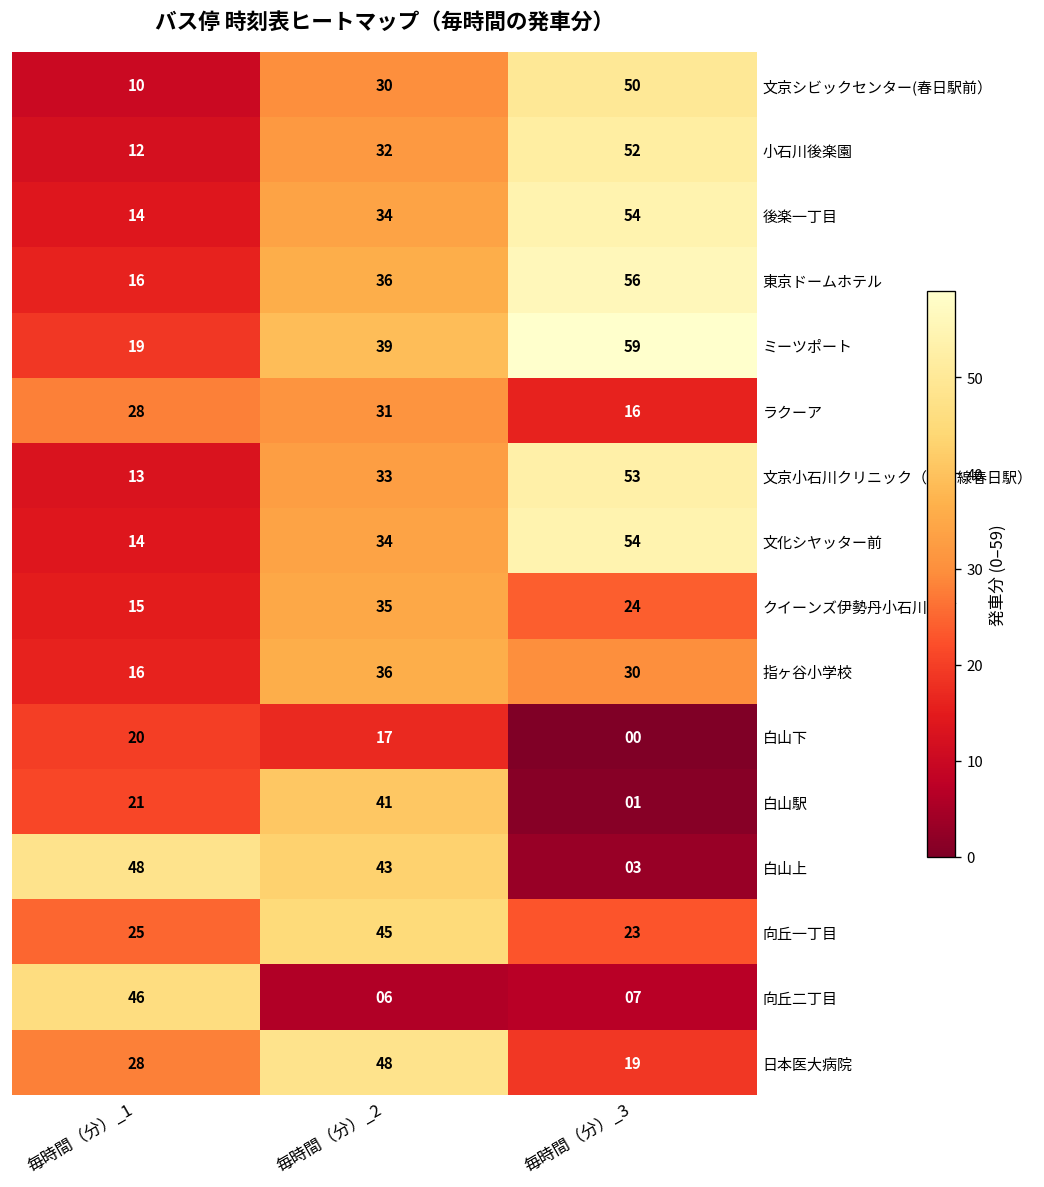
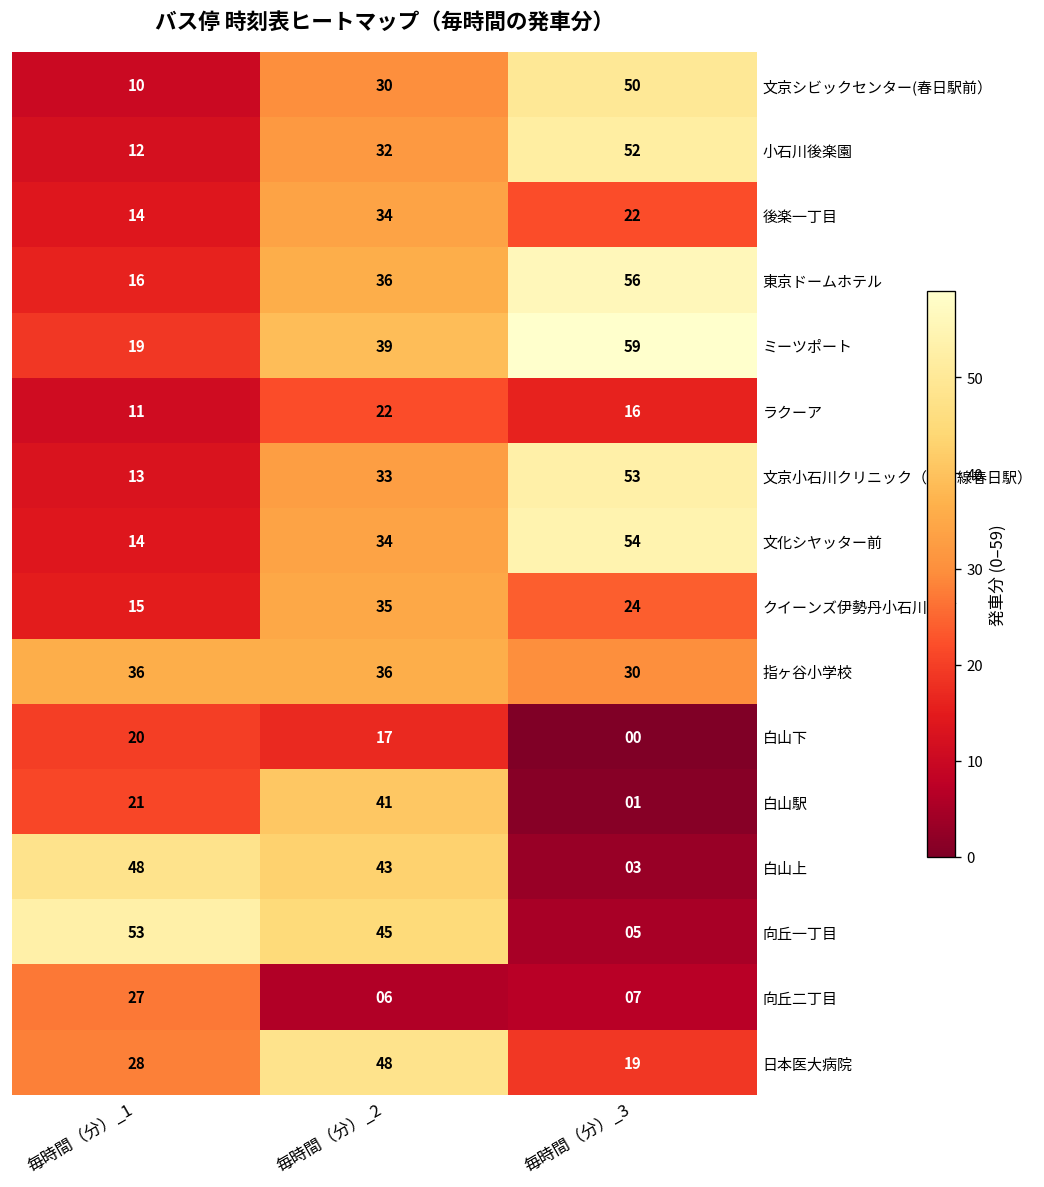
  {
    "文京シビックセンター(春日駅前）": {
      "毎時間（分）_1": "10",
      "毎時間（分）_2": "30",
      "毎時間（分）_3": "50"
    },
    "小石川後楽園": {
      "毎時間（分）_1": "12",
      "毎時間（分）_2": "32",
      "毎時間（分）_3": "52"
    },
    "後楽一丁目": {
      "毎時間（分）_1": "14",
      "毎時間（分）_2": "34",
-     "毎時間（分）_3": "54"
+     "毎時間（分）_3": "22"
    },
    "東京ドームホテル": {
      "毎時間（分）_1": "16",
      "毎時間（分）_2": "36",
      "毎時間（分）_3": "56"
    },
    "ミーツポート": {
      "毎時間（分）_1": "19",
      "毎時間（分）_2": "39",
      "毎時間（分）_3": "59"
    },
    "ラクーア": {
-     "毎時間（分）_1": "28",
-     "毎時間（分）_2": "31",
+     "毎時間（分）_1": "11",
+     "毎時間（分）_2": "22",
      "毎時間（分）_3": "16"
    },
    "文京小石川クリニック（三田線春日駅）": {
      "毎時間（分）_1": "13",
      "毎時間（分）_2": "33",
      "毎時間（分）_3": "53"
    },
    "文化シヤッター前": {
      "毎時間（分）_1": "14",
      "毎時間（分）_2": "34",
      "毎時間（分）_3": "54"
    },
    "クイーンズ伊勢丹小石川店前": {
      "毎時間（分）_1": "15",
      "毎時間（分）_2": "35",
      "毎時間（分）_3": "24"
    },
    "指ヶ谷小学校": {
-     "毎時間（分）_1": "16",
+     "毎時間（分）_1": "36",
      "毎時間（分）_2": "36",
      "毎時間（分）_3": "30"
    },
    "白山下": {
      "毎時間（分）_1": "20",
      "毎時間（分）_2": "17",
      "毎時間（分）_3": "00"
    },
    "白山駅": {
      "毎時間（分）_1": "21",
      "毎時間（分）_2": "41",
      "毎時間（分）_3": "01"
    },
    "白山上": {
      "毎時間（分）_1": "48",
      "毎時間（分）_2": "43",
      "毎時間（分）_3": "03"
    },
    "向丘一丁目": {
-     "毎時間（分）_1": "25",
+     "毎時間（分）_1": "53",
      "毎時間（分）_2": "45",
-     "毎時間（分）_3": "23"
+     "毎時間（分）_3": "05"
    },
    "向丘二丁目": {
-     "毎時間（分）_1": "46",
+     "毎時間（分）_1": "27",
      "毎時間（分）_2": "06",
      "毎時間（分）_3": "07"
    },
    "日本医大病院": {
      "毎時間（分）_1": "28",
      "毎時間（分）_2": "48",
      "毎時間（分）_3": "19"
    }
  }
